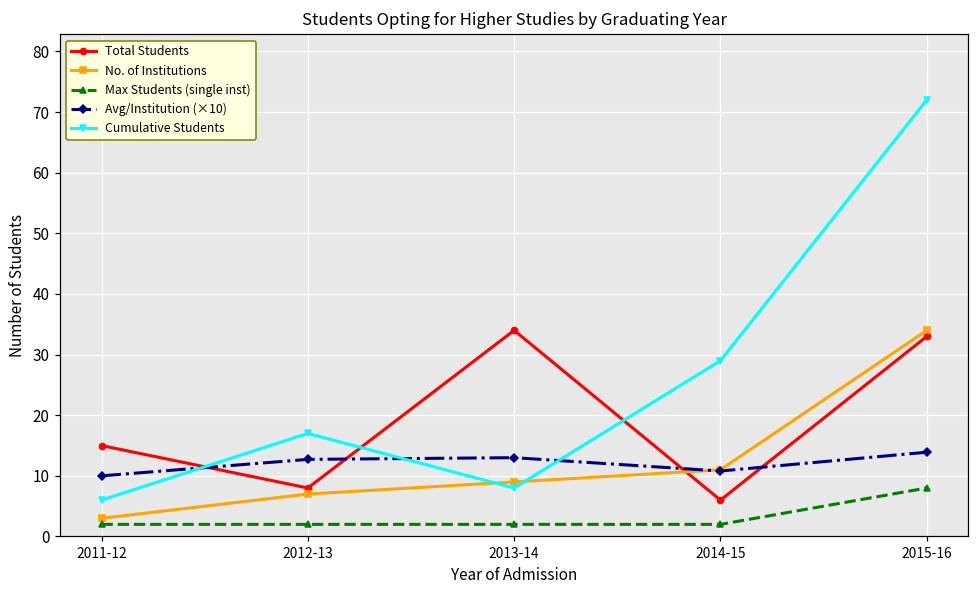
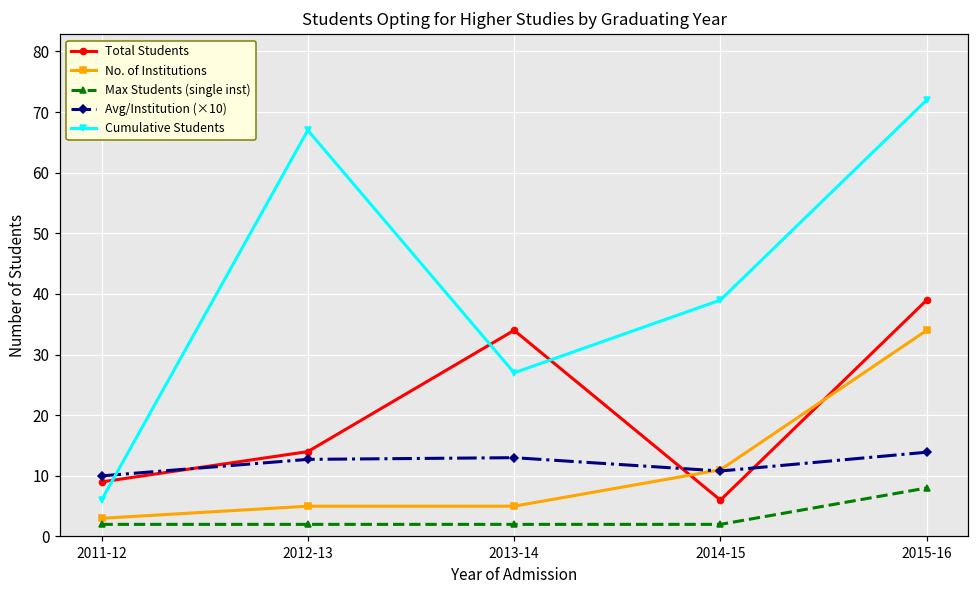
  {
    "Total Students": {
-     "2011-12": 15,
-     "2012-13": 8,
+     "2011-12": 9,
+     "2012-13": 14,
      "2013-14": 34,
      "2014-15": 6,
-     "2015-16": 33
+     "2015-16": 39
    },
    "No. of Institutions": {
      "2011-12": 3,
-     "2012-13": 7,
-     "2013-14": 9,
+     "2012-13": 5,
+     "2013-14": 5,
      "2015-16": 34
    },
    "Max Students (single inst)": {
      "2011-12": 2,
      "2012-13": 2,
      "2013-14": 2,
      "2014-15": 2,
      "2015-16": 8
    },
    "Avg/Institution (×10)": {
      "2011-12": 10,
      "2012-13": 13,
      "2013-14": 13,
      "2015-16": 14
    },
    "Cumulative Students": {
      "2011-12": 6,
-     "2012-13": 17,
-     "2013-14": 8,
-     "2014-15": 29,
+     "2012-13": 67,
+     "2013-14": 27,
+     "2014-15": 39,
      "2015-16": 72
    }
  }
